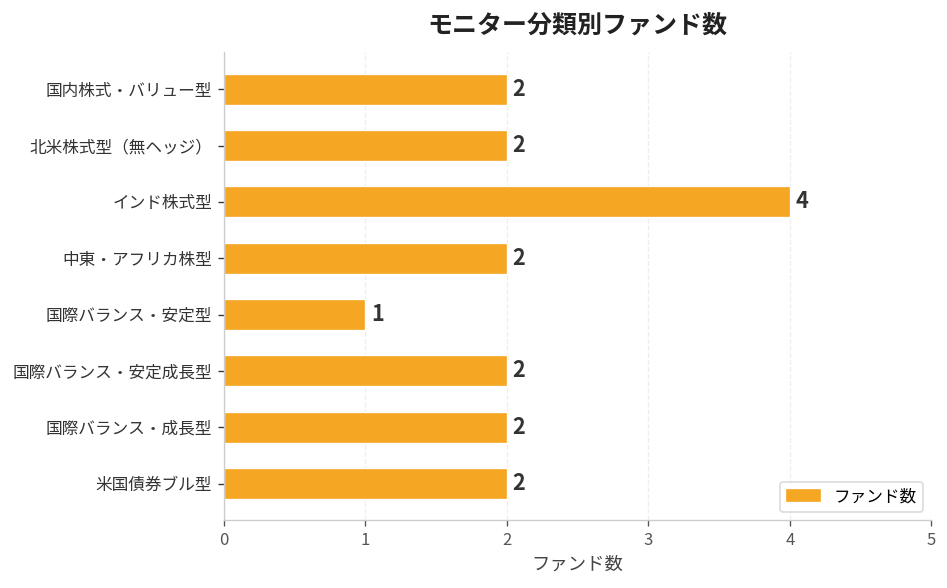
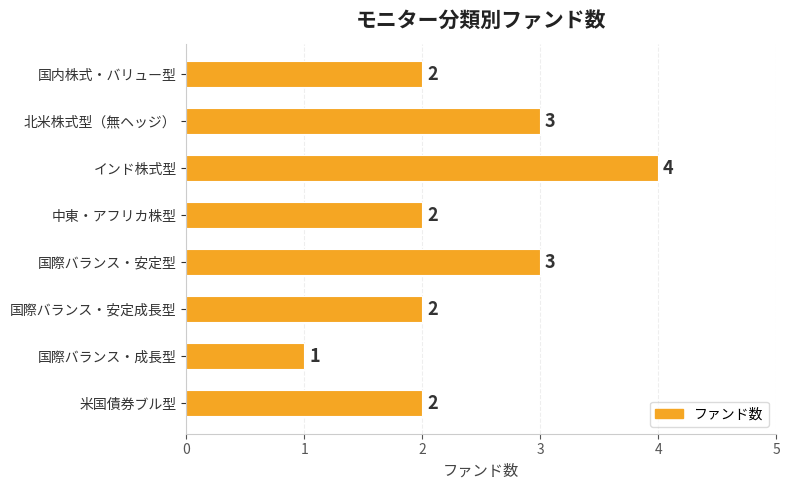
  {
    "国内株式・バリュー型": 2,
-   "北米株式型（無ヘッジ）": 2,
+   "北米株式型（無ヘッジ）": 3,
    "インド株式型": 4,
    "中東・アフリカ株型": 2,
-   "国際バランス・安定型": 1,
+   "国際バランス・安定型": 3,
    "国際バランス・安定成長型": 2,
-   "国際バランス・成長型": 2,
+   "国際バランス・成長型": 1,
    "米国債券ブル型": 2
  }
